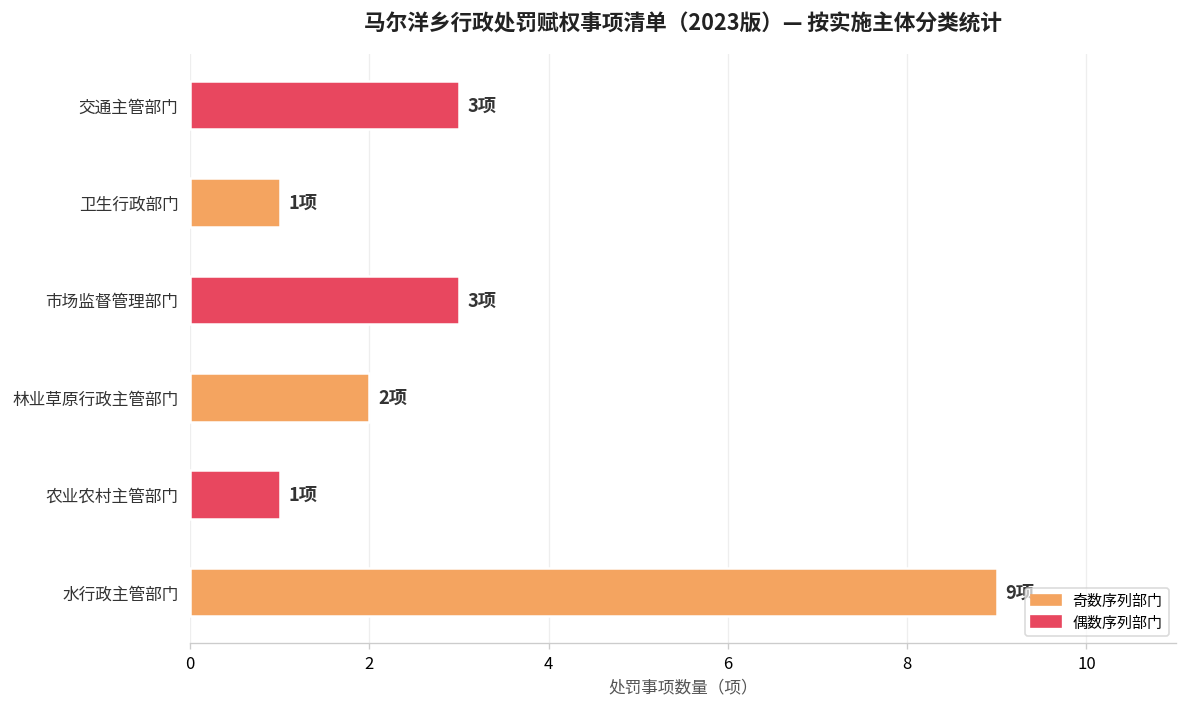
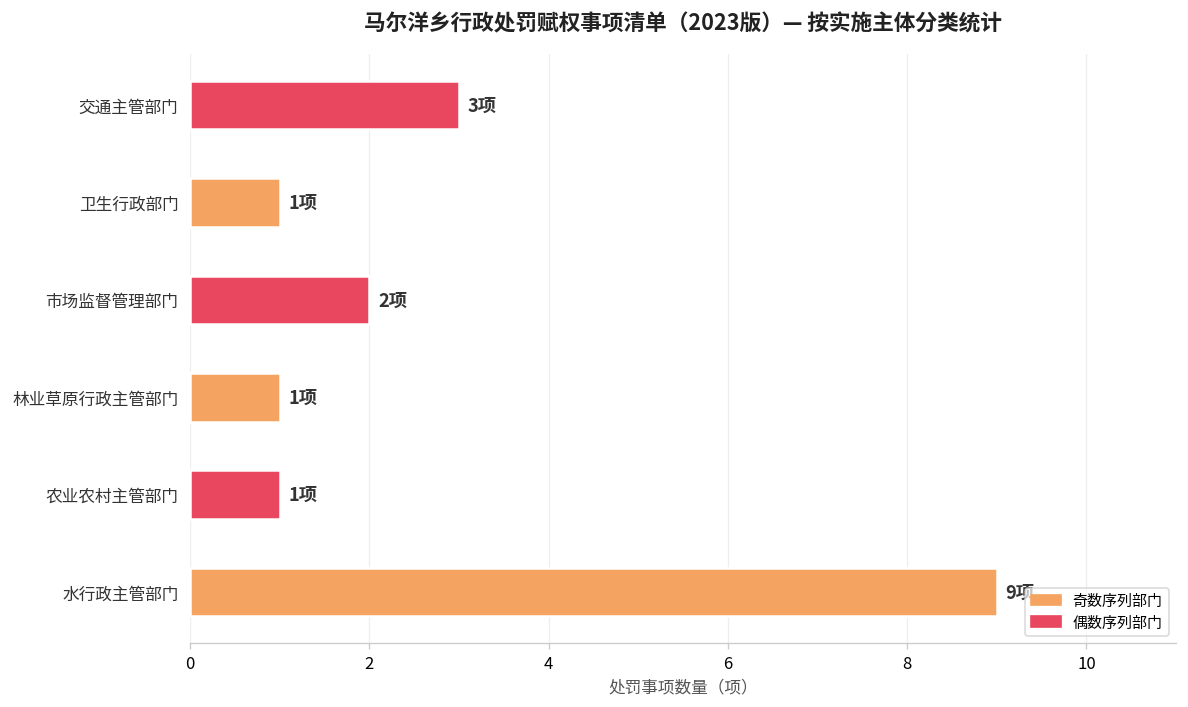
  {
    "交通主管部门": "3项",
    "卫生行政部门": "1项",
-   "市场监督管理部门": "3项",
-   "林业草原行政主管部门": "2项",
+   "市场监督管理部门": "2项",
+   "林业草原行政主管部门": "1项",
    "农业农村主管部门": "1项"
  }
